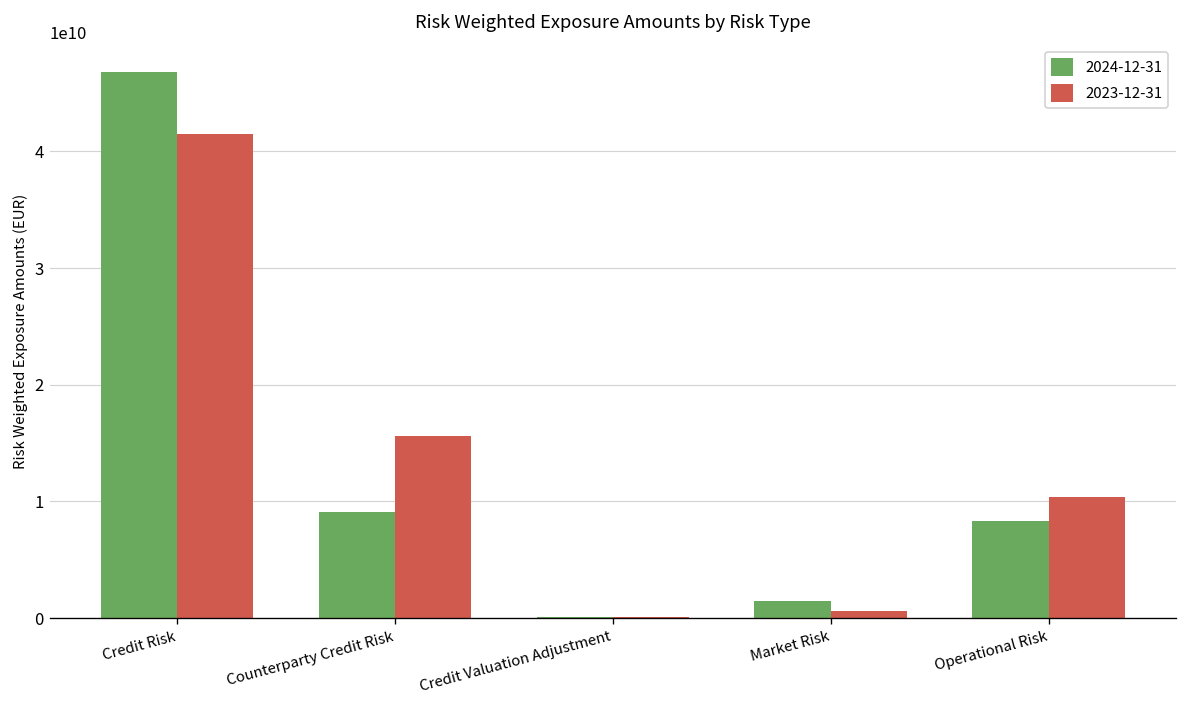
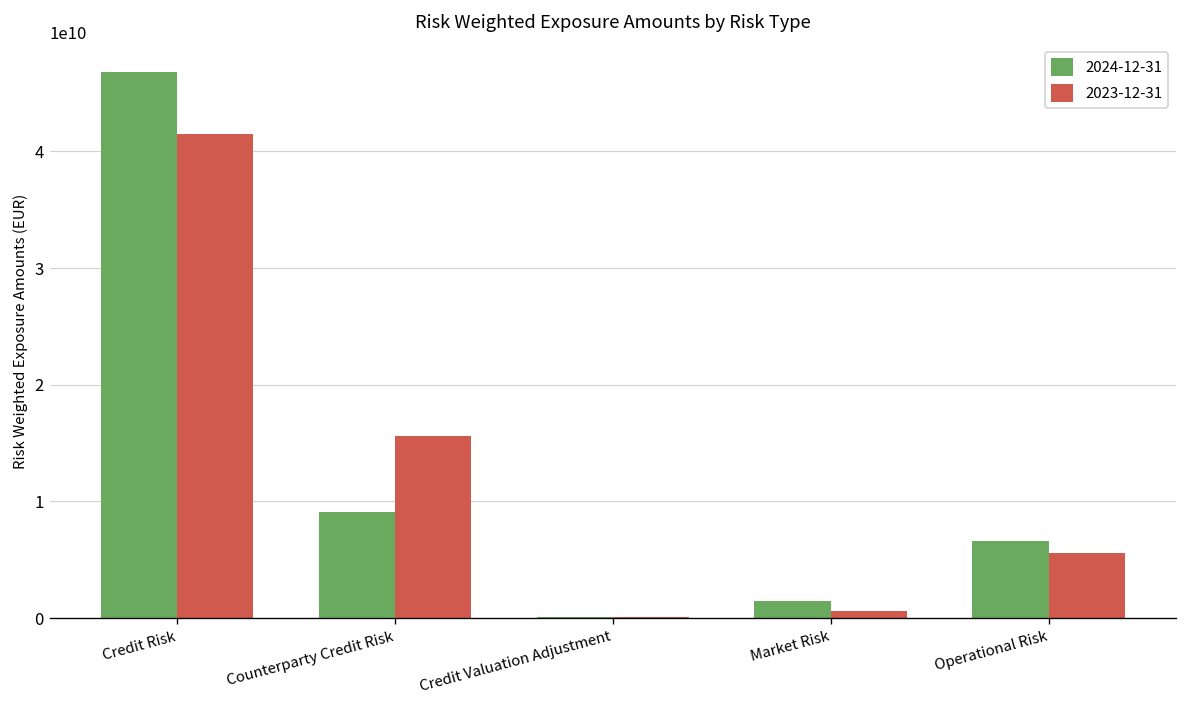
  {
    "2024-12-31": {
      "Credit Risk": 47000000000,
      "Counterparty Credit Risk": 9000000000,
      "Market Risk": 1000000000,
-     "Operational Risk": 8000000000
+     "Operational Risk": 7000000000
    },
    "2023-12-31": {
      "Credit Risk": 41000000000,
      "Counterparty Credit Risk": 16000000000,
      "Market Risk": 1000000000,
-     "Operational Risk": 10000000000
+     "Operational Risk": 6000000000
    }
  }
